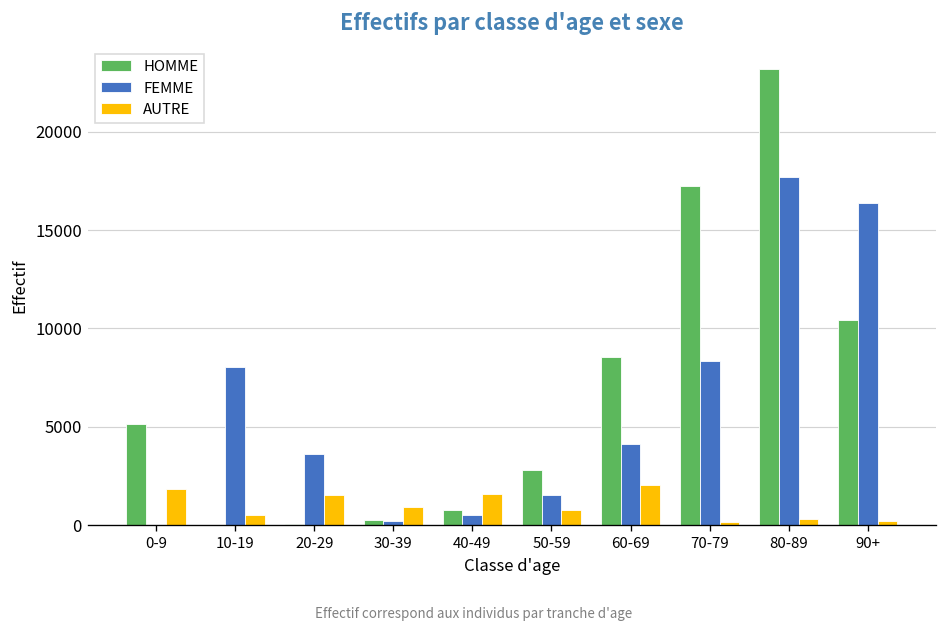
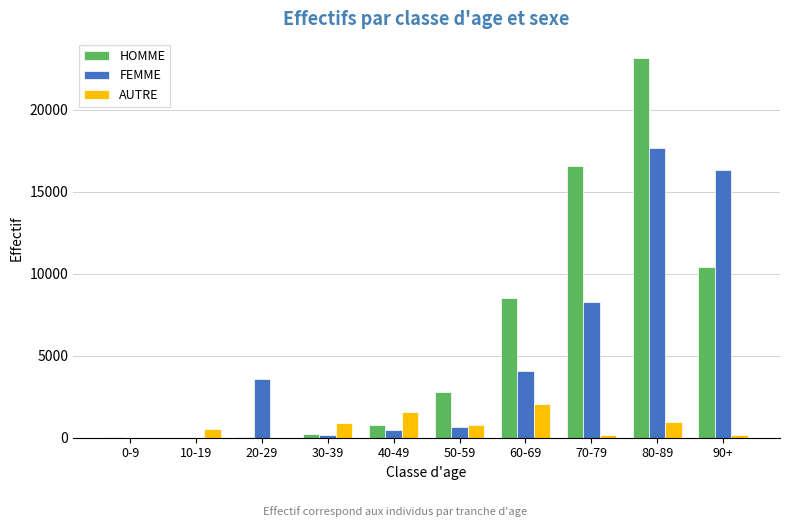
  {
    "HOMME": {
-     "0-9": 5200,
+     "0-9": 0,
      "30-39": 300,
      "40-49": 800,
      "50-59": 2800,
      "60-69": 8500,
-     "70-79": 17200,
+     "70-79": 16600,
      "80-89": 23200,
      "90+": 10400
    },
    "FEMME": {
-     "10-19": 8000,
+     "10-19": 0,
      "20-29": 3600,
      "30-39": 200,
      "40-49": 500,
-     "50-59": 1500,
+     "50-59": 600,
      "60-69": 4100,
      "70-79": 8300,
      "80-89": 17700,
      "90+": 16400
    },
    "AUTRE": {
-     "0-9": 1800,
+     "0-9": 0,
      "10-19": 500,
-     "20-29": 1500,
+     "20-29": 0,
      "30-39": 900,
      "40-49": 1600,
      "50-59": 800,
      "60-69": 2000,
      "70-79": 200,
-     "80-89": 300,
+     "80-89": 1000,
      "90+": 200
    }
  }
